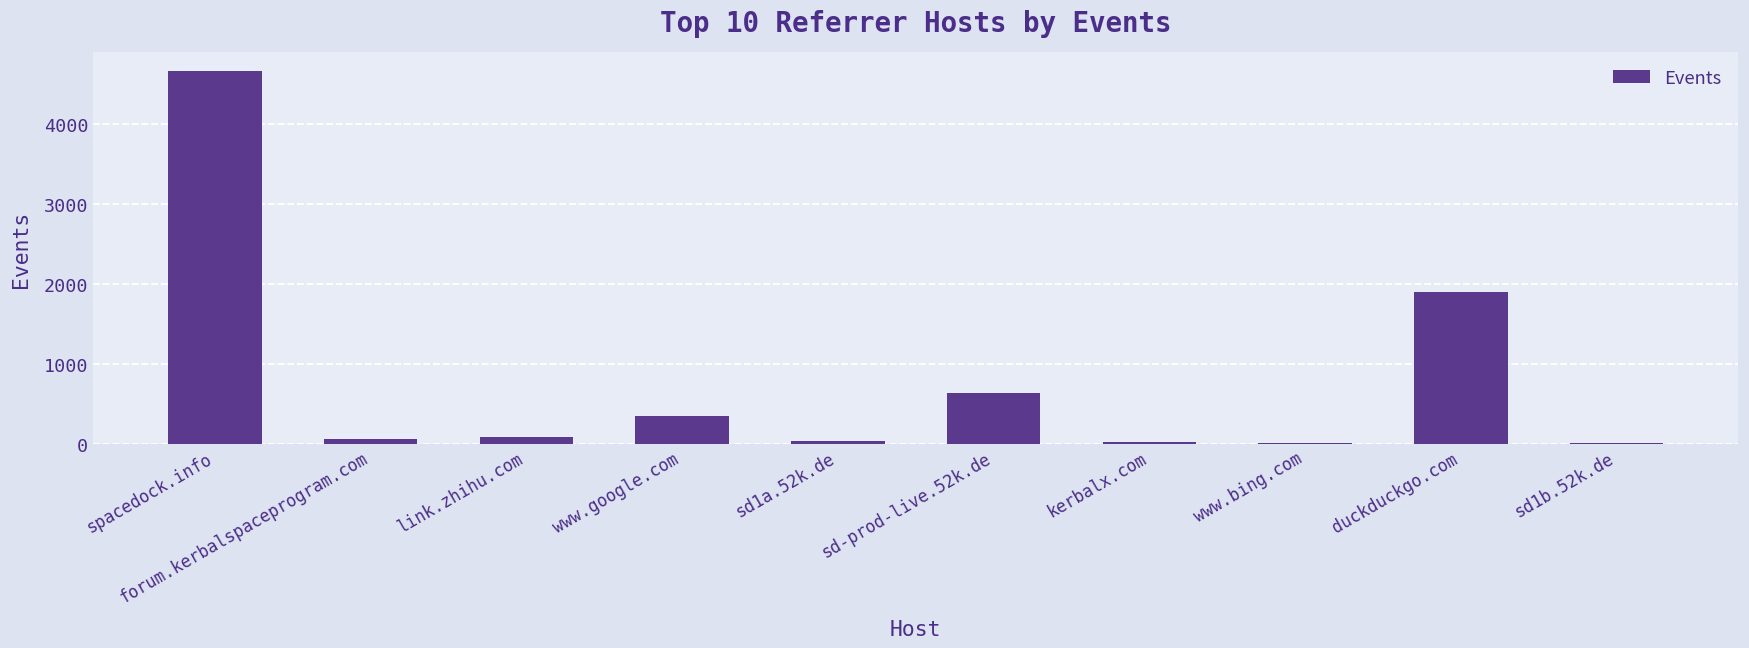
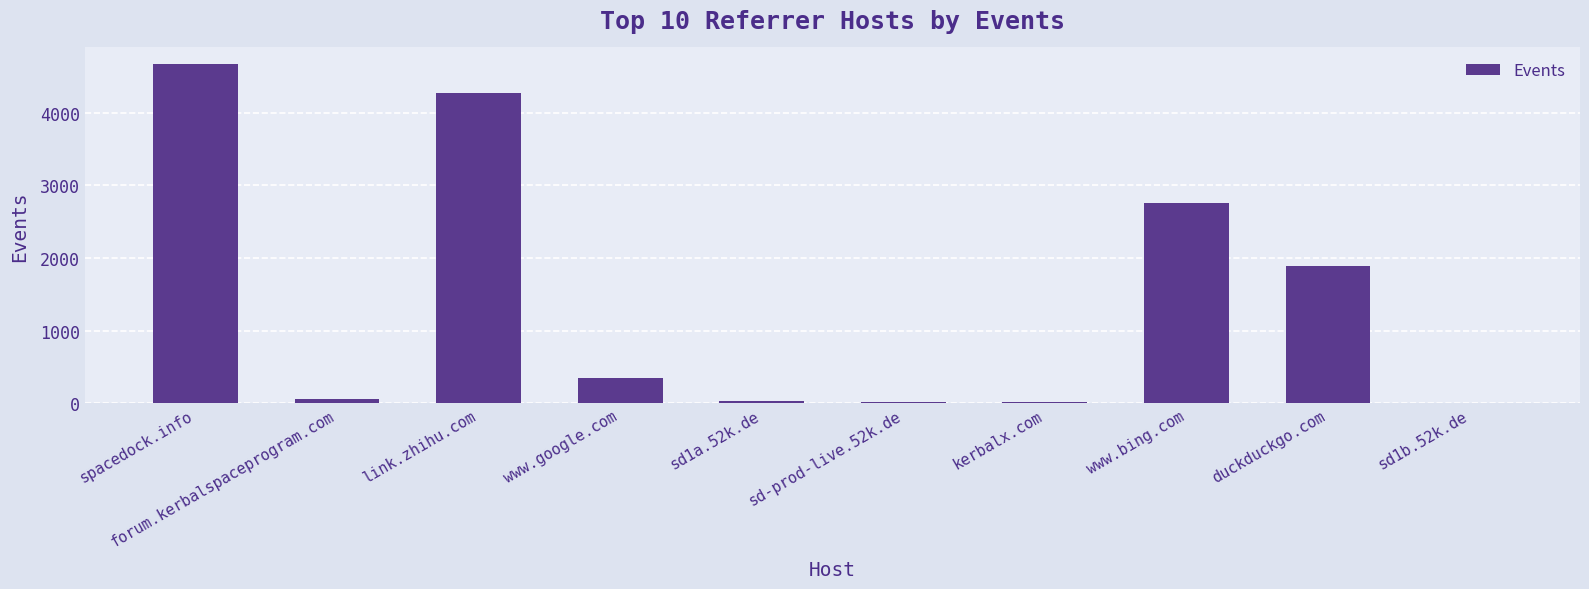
  {
    "spacedock.info": 4700,
    "forum.kerbalspaceprogram.com": 100,
-   "link.zhihu.com": 100,
+   "link.zhihu.com": 4300,
    "www.google.com": 300,
-   "sd-prod-live.52k.de": 600,
-   "www.bing.com": 0,
+   "sd-prod-live.52k.de": 0,
+   "www.bing.com": 2800,
    "duckduckgo.com": 1900
  }
